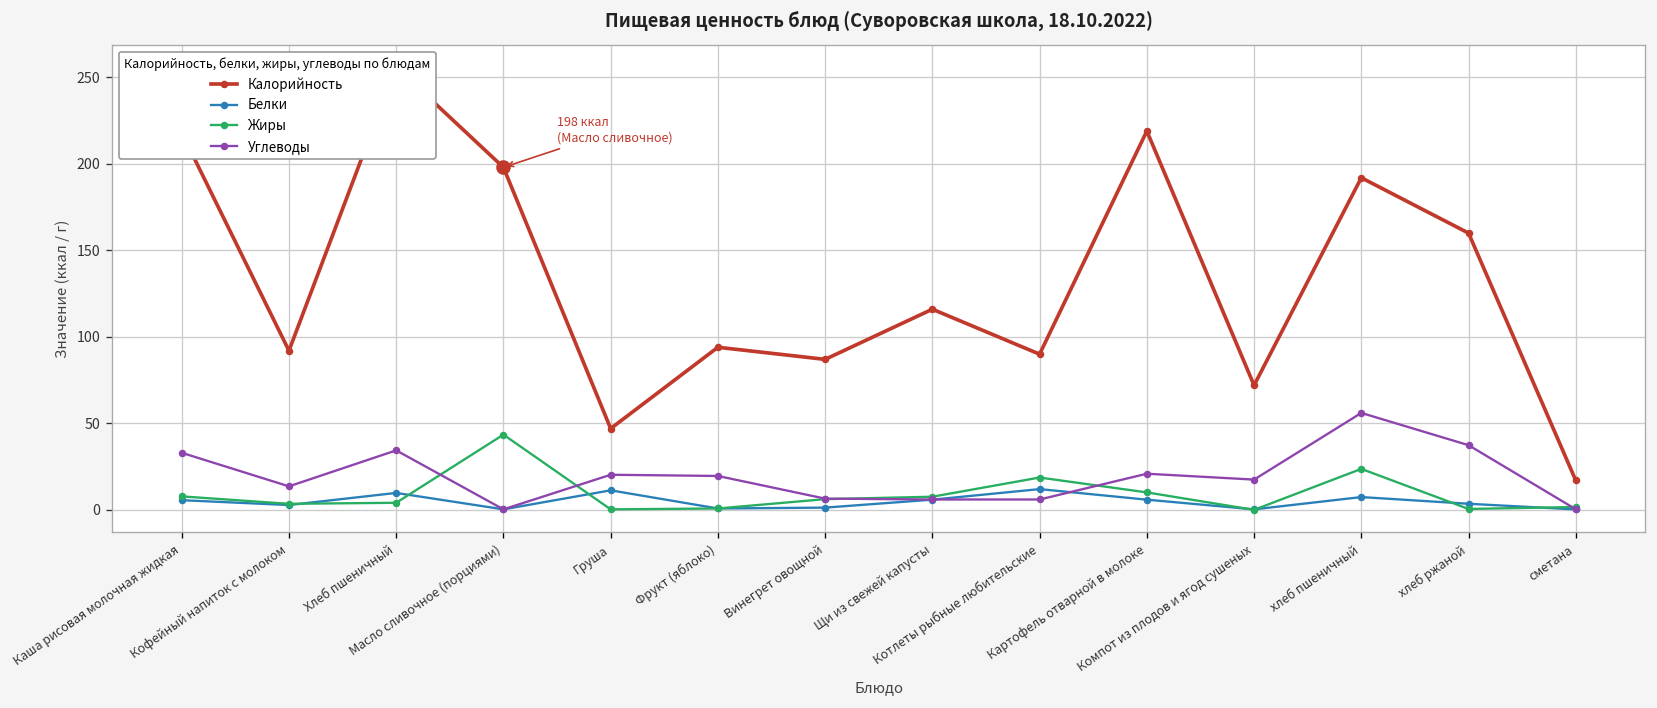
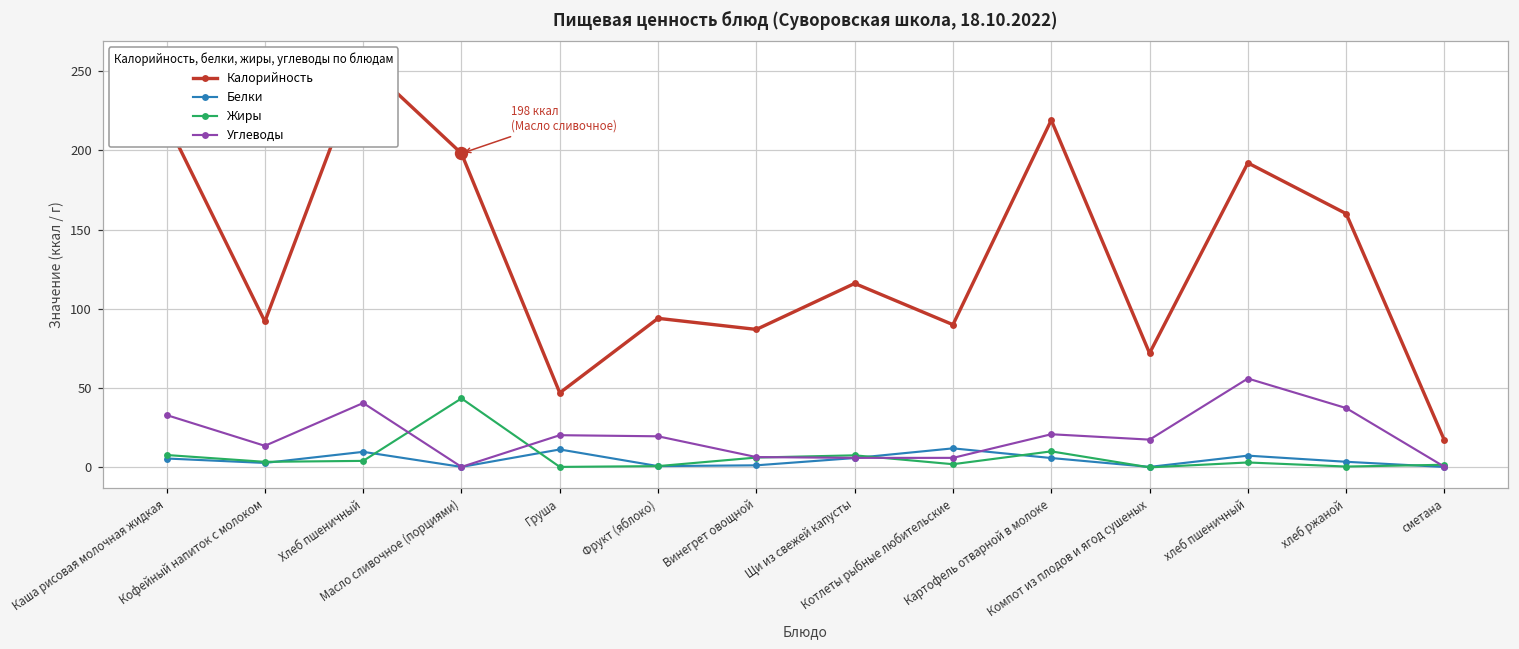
  {
    "Белки": {
      "Каша рисовая молочная жидкая": 6,
      "Хлеб пшеничный": 10,
      "Груша": 11,
      "Винегрет овощной": 1,
      "Котлеты рыбные любительские": 12,
      "Картофель отварной в молоке": 6,
      "хлеб пшеничный": 7,
      "хлеб ржаной": 4
    },
    "Жиры": {
      "Каша рисовая молочная жидкая": 8,
      "Хлеб пшеничный": 4,
      "Масло сливочное (порциями)": 44,
      "Груша": 0,
-     "Котлеты рыбные любительские": 19,
+     "Котлеты рыбные любительские": 2,
      "Картофель отварной в молоке": 10,
-     "хлеб пшеничный": 24,
+     "хлеб пшеничный": 3,
      "хлеб ржаной": 1
    },
    "Углеводы": {
      "Каша рисовая молочная жидкая": 33,
      "Кофейный напиток с молоком": 14,
-     "Хлеб пшеничный": 34,
+     "Хлеб пшеничный": 41,
      "Груша": 20,
      "Фрукт (яблоко)": 20,
      "Котлеты рыбные любительские": 6,
      "Картофель отварной в молоке": 21,
      "Компот из плодов и ягод сушеных": 18,
      "хлеб пшеничный": 56,
      "хлеб ржаной": 37
    }
  }
